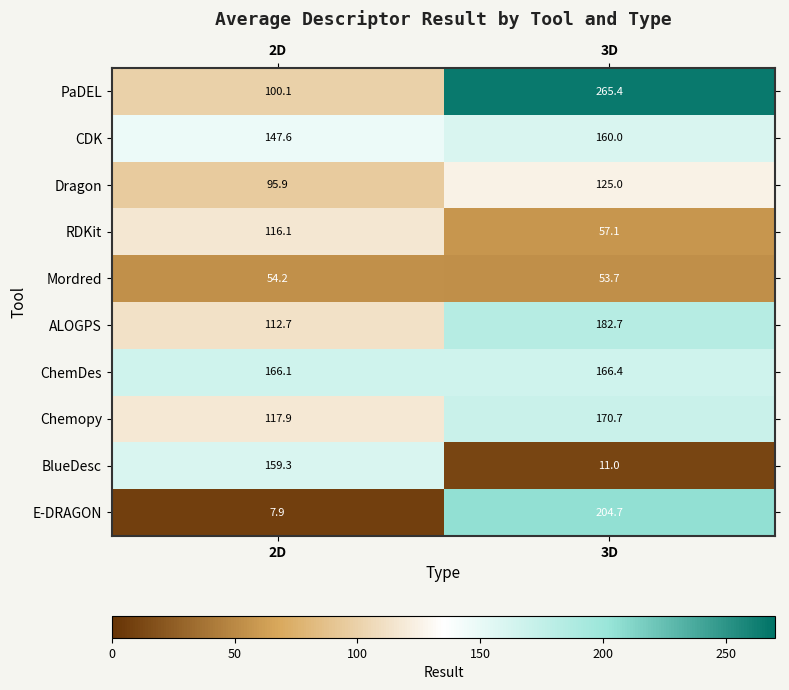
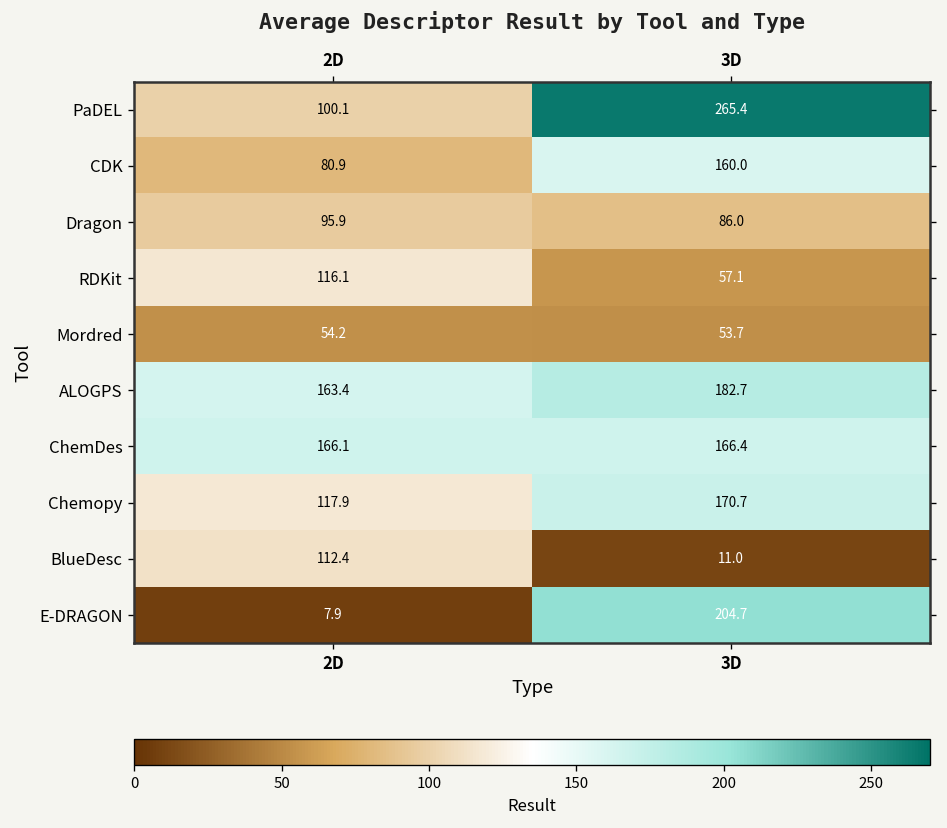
  {
    "PaDEL": {
      "2D": 100.1,
      "3D": 265.4
    },
    "CDK": {
-     "2D": 147.6,
+     "2D": 80.9,
      "3D": 160.0
    },
    "Dragon": {
      "2D": 95.9,
-     "3D": 125.0
+     "3D": 86.0
    },
    "RDKit": {
      "2D": 116.1,
      "3D": 57.1
    },
    "Mordred": {
      "2D": 54.2,
      "3D": 53.7
    },
    "ALOGPS": {
-     "2D": 112.7,
+     "2D": 163.4,
      "3D": 182.7
    },
    "ChemDes": {
      "2D": 166.1,
      "3D": 166.4
    },
    "Chemopy": {
      "2D": 117.9,
      "3D": 170.7
    },
    "BlueDesc": {
-     "2D": 159.3,
+     "2D": 112.4,
      "3D": 11.0
    },
    "E-DRAGON": {
      "2D": 7.9,
      "3D": 204.7
    }
  }
